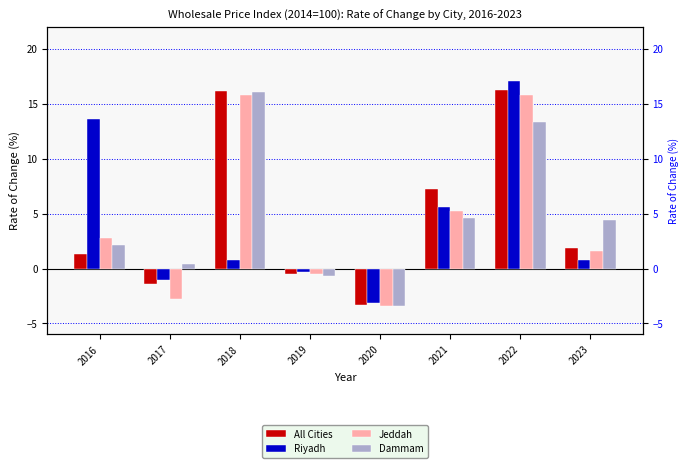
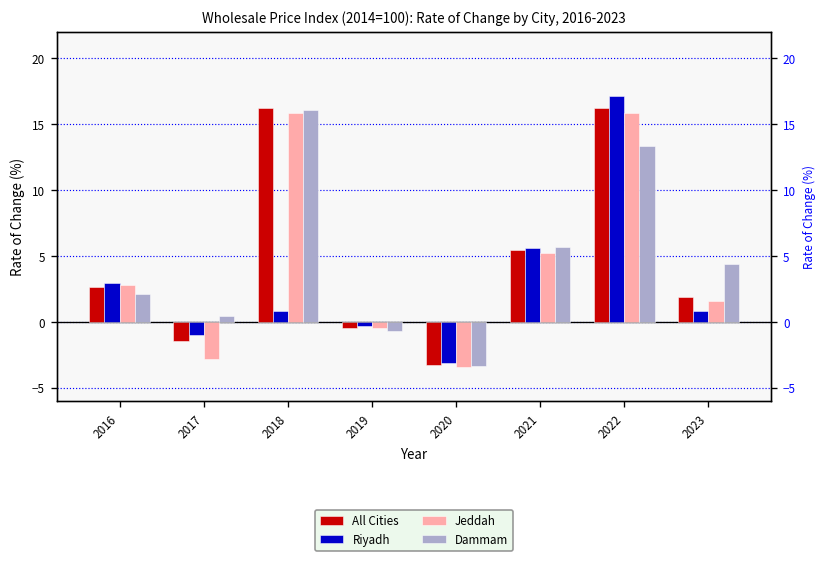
  {
    "All Cities": {
-     "2016": 1.3,
+     "2016": 2.6,
      "2017": -1.5,
      "2018": 16.2,
      "2019": -0.5,
      "2020": -3.3,
-     "2021": 7.2,
+     "2021": 5.4,
      "2022": 16.2,
      "2023": 1.9
    },
    "Riyadh": {
-     "2016": 13.7,
+     "2016": 3.0,
      "2017": -1.0,
      "2018": 0.8,
      "2019": -0.3,
      "2020": -3.1,
      "2021": 5.6,
      "2022": 17.1,
      "2023": 0.8
    },
    "Jeddah": {
      "2016": 2.8,
      "2017": -2.8,
      "2018": 15.8,
      "2019": -0.5,
      "2020": -3.5,
      "2021": 5.2,
      "2022": 15.8,
      "2023": 1.6
    },
    "Dammam": {
      "2016": 2.1,
      "2017": 0.5,
      "2018": 16.0,
      "2019": -0.7,
      "2020": -3.4,
-     "2021": 4.6,
+     "2021": 5.7,
      "2022": 13.3,
      "2023": 4.4
    }
  }
